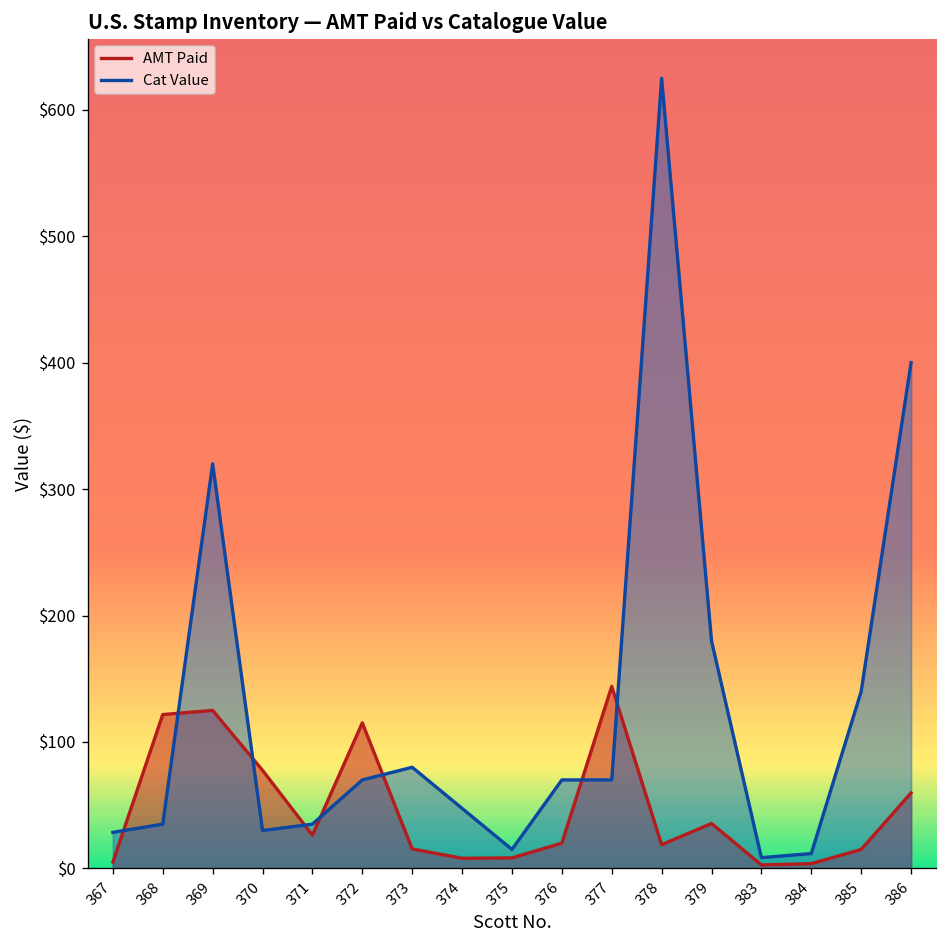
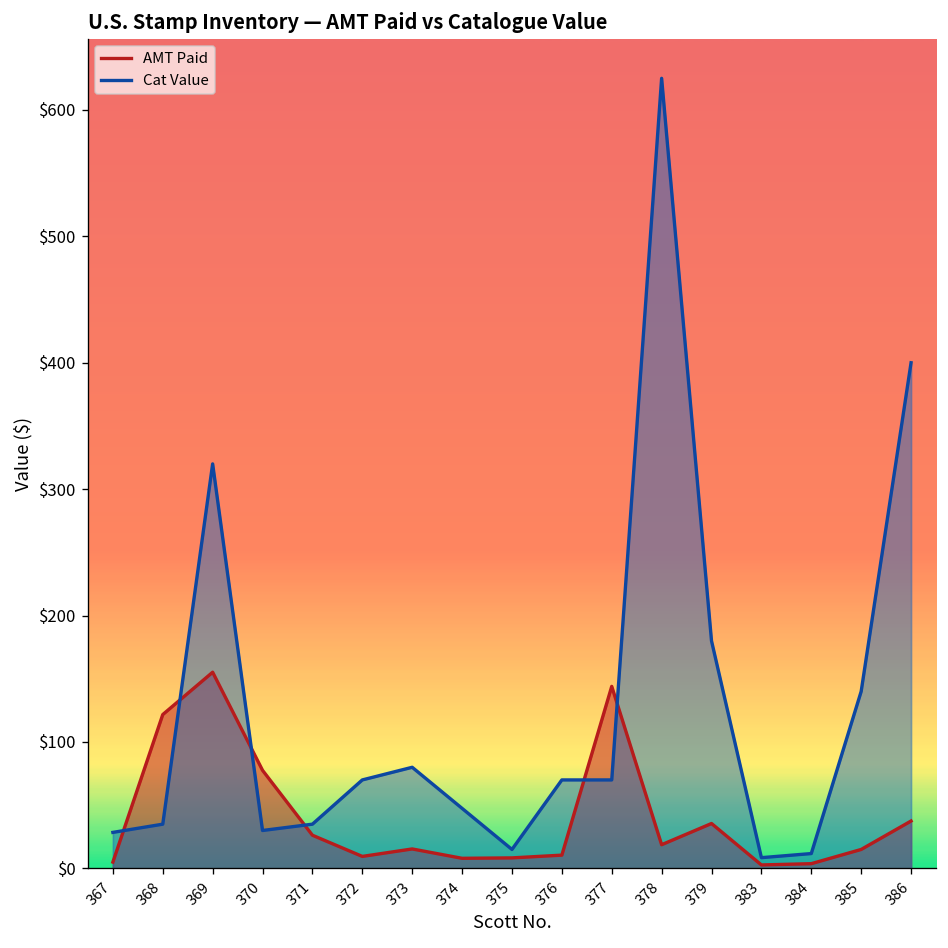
  {
    "AMT Paid": {
      "367": "$5",
      "368": "$122",
-     "369": "$125",
+     "369": "$155",
      "370": "$78",
      "371": "$26",
-     "372": "$115",
+     "372": "$10",
      "373": "$15",
      "374": "$8",
      "375": "$8",
-     "376": "$20",
+     "376": "$11",
      "377": "$144",
      "378": "$19",
      "379": "$36",
      "383": "$3",
      "384": "$4",
      "385": "$15",
-     "386": "$60"
+     "386": "$38"
    }
  }
